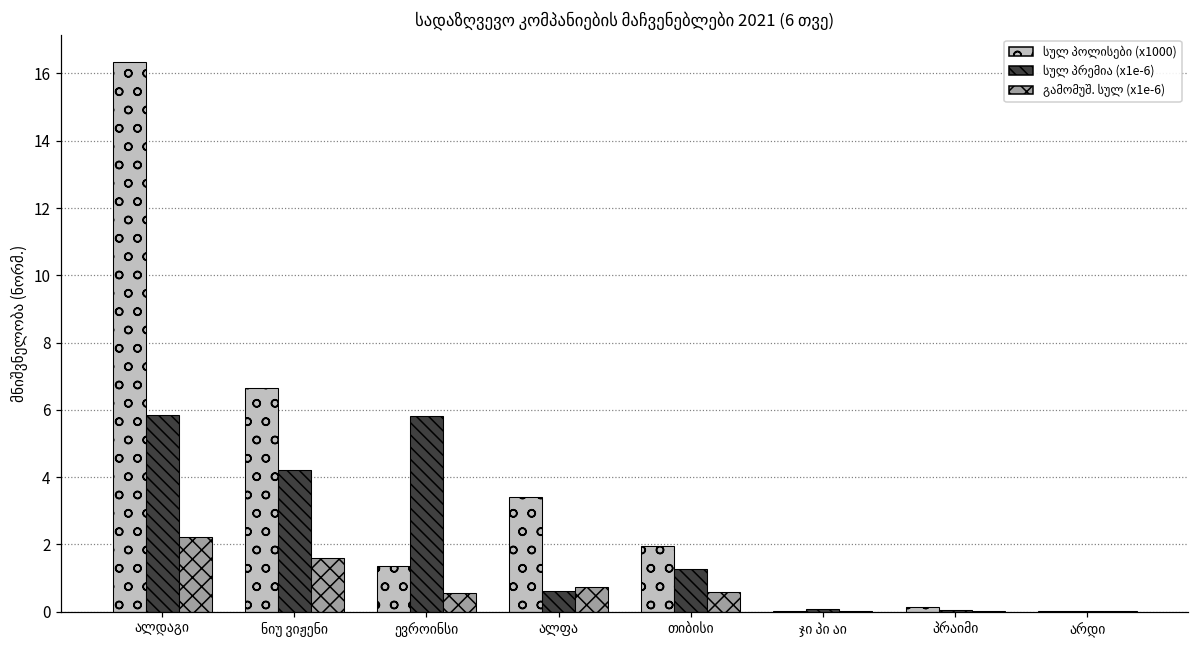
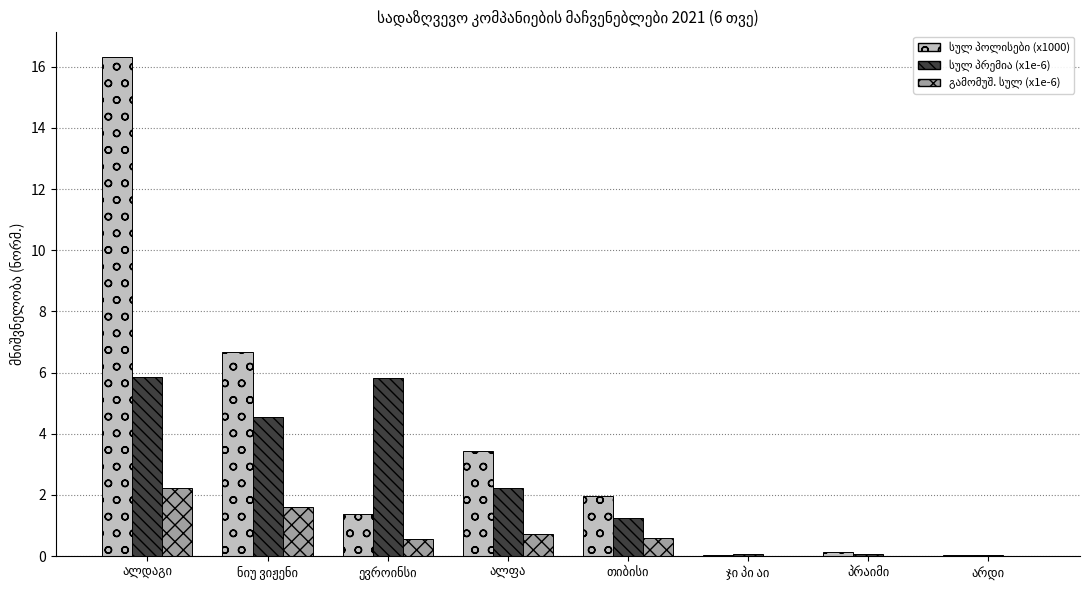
  {
    "სულ პრემია (x1e-6)": {
      "ალდაგი": 5.9,
-     "ნიუ ვიჟენი": 4.2,
+     "ნიუ ვიჟენი": 4.5,
      "ევროინსი": 5.8,
-     "ალფა": 0.6,
+     "ალფა": 2.2,
      "თიბისი": 1.3
    }
  }
